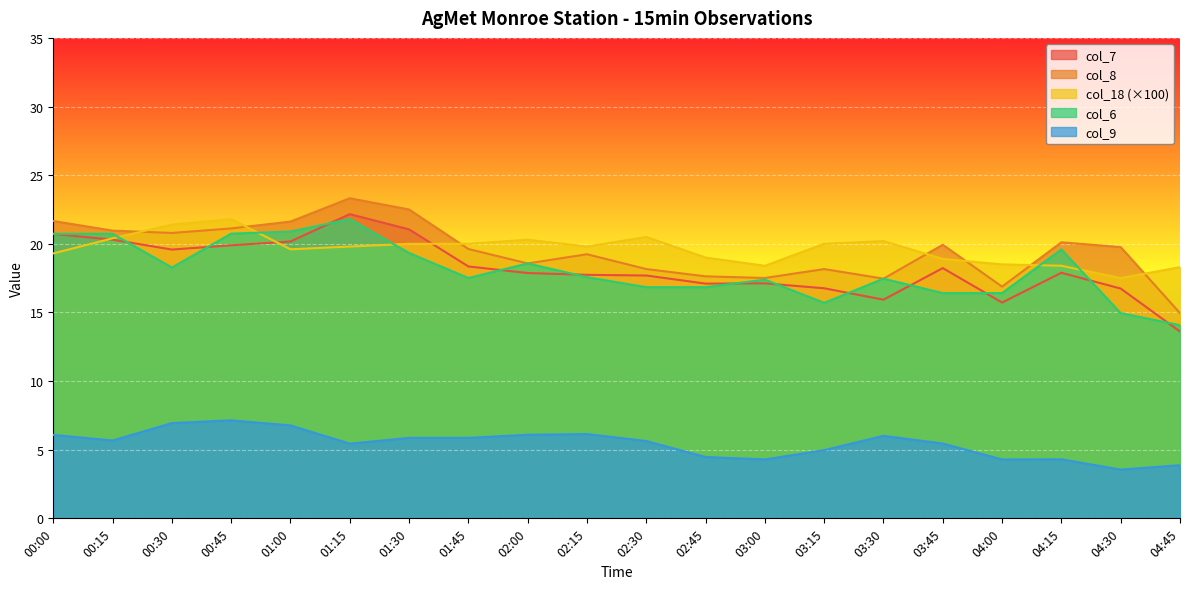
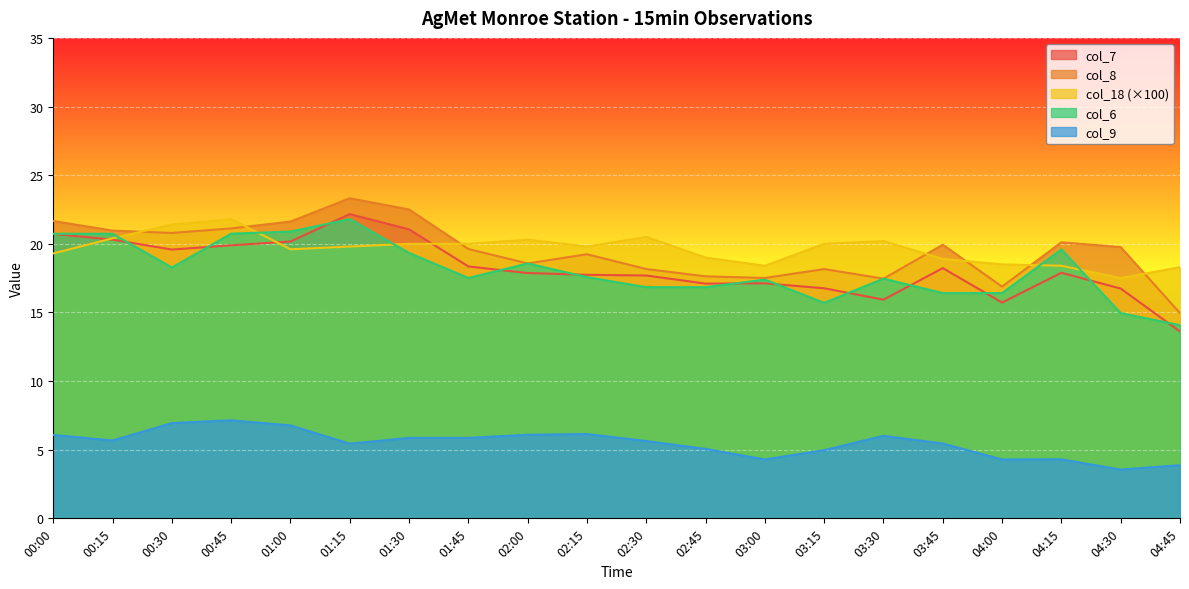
  {
    "col_18 (×100)": {
      "00:00": 19.3,
      "00:30": 21.4,
      "00:45": 21.8,
      "01:00": 19.6,
      "01:15": 19.8,
      "01:30": 20.0,
      "01:45": 20.0,
      "02:00": 20.3,
      "02:15": 19.8,
      "02:30": 20.5,
      "02:45": 19.0,
      "03:00": 18.4,
      "03:15": 20.0,
      "03:30": 20.2,
      "03:45": 18.9,
      "04:00": 18.5,
      "04:15": 18.4,
      "04:30": 17.5,
      "04:45": 18.3
    },
    "col_6": {
      "00:15": 20.7,
      "00:30": 18.3,
      "00:45": 20.7,
      "01:00": 20.9,
      "01:15": 21.8,
      "01:30": 19.3,
      "01:45": 17.5,
      "02:30": 16.8,
      "02:45": 16.8,
      "03:15": 15.7,
      "03:45": 16.4,
      "04:00": 16.4,
      "04:15": 19.6,
      "04:30": 15.0,
      "04:45": 14.1
    },
    "col_9": {
      "00:00": 6.1,
      "00:15": 5.7,
      "00:30": 6.9,
      "00:45": 7.1,
      "01:00": 6.8,
      "01:15": 5.4,
      "01:30": 5.9,
      "01:45": 5.9,
      "02:00": 6.1,
      "02:15": 6.1,
      "02:30": 5.6,
-     "02:45": 4.5,
+     "02:45": 5.1,
      "03:00": 4.3,
      "03:15": 5.0,
      "03:30": 6.0,
      "03:45": 5.5,
      "04:00": 4.3,
      "04:15": 4.3,
      "04:30": 3.6,
      "04:45": 3.9
    }
  }
